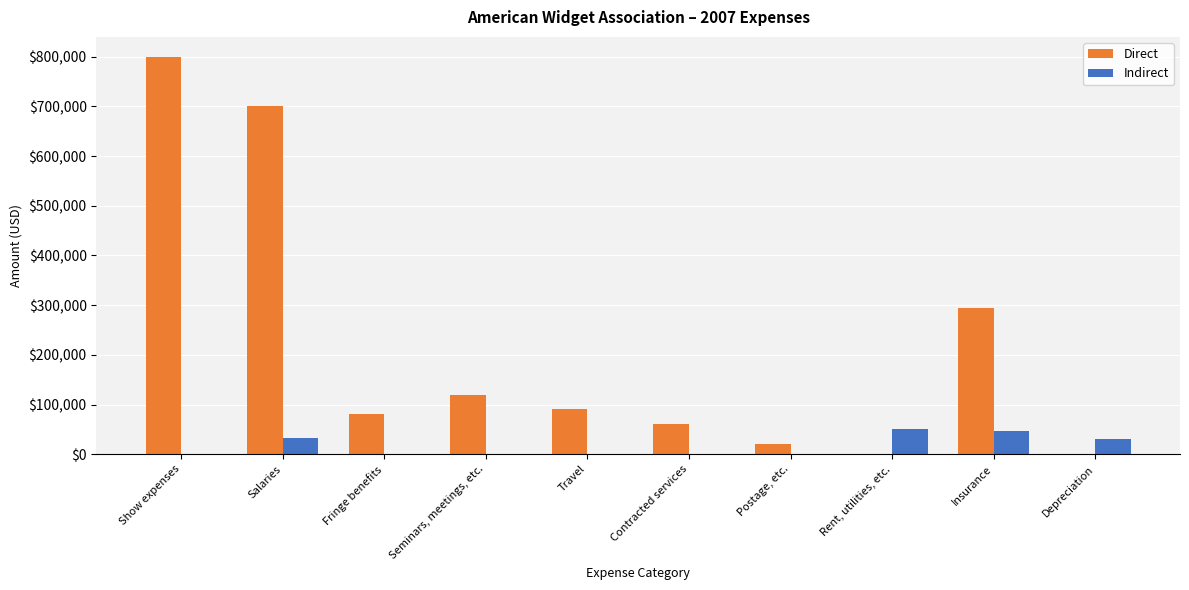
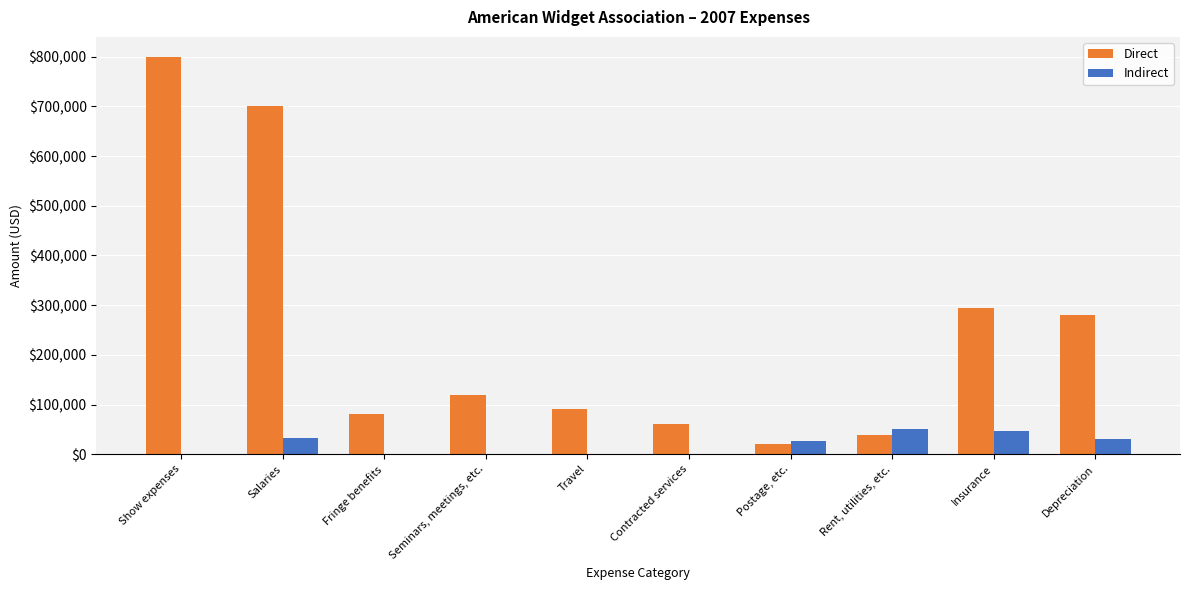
  {
    "Direct": {
      "Show expenses": "$800,000",
      "Salaries": "$700,000",
      "Fringe benefits": "$80,000",
      "Seminars, meetings, etc.": "$120,000",
      "Travel": "$90,000",
      "Contracted services": "$60,000",
      "Postage, etc.": "$20,000",
-     "Rent, utilities, etc.": "$0",
+     "Rent, utilities, etc.": "$40,000",
      "Insurance": "$290,000",
-     "Depreciation": "$0"
+     "Depreciation": "$280,000"
    },
    "Indirect": {
      "Show expenses": "$0",
      "Salaries": "$30,000",
      "Fringe benefits": "$0",
      "Seminars, meetings, etc.": "$0",
      "Travel": "$0",
      "Contracted services": "$0",
-     "Postage, etc.": "$0",
+     "Postage, etc.": "$30,000",
      "Rent, utilities, etc.": "$50,000",
      "Insurance": "$50,000",
      "Depreciation": "$30,000"
    }
  }
